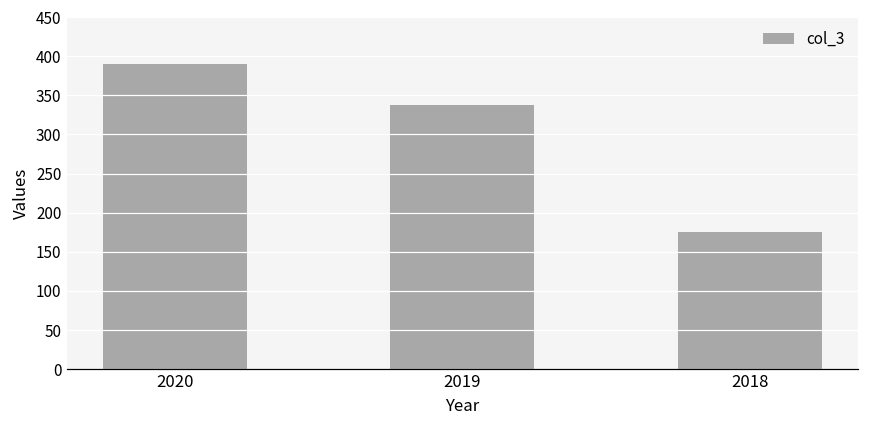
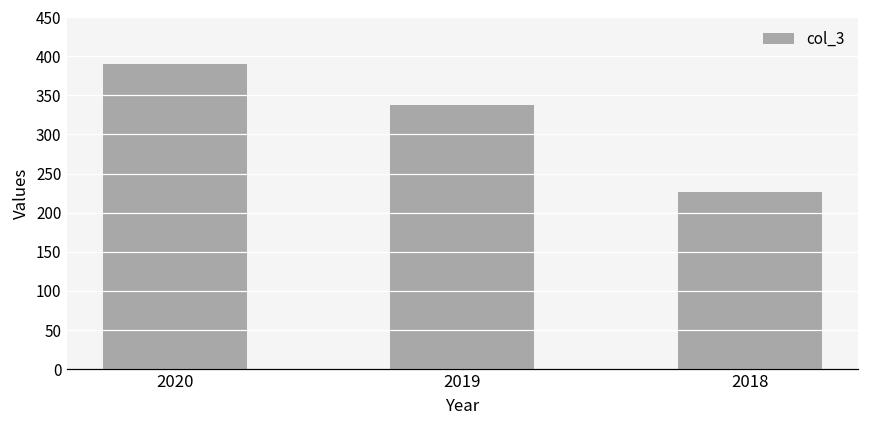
  {
    "2020": 390,
    "2019": 340,
-   "2018": 180
+   "2018": 230
  }
